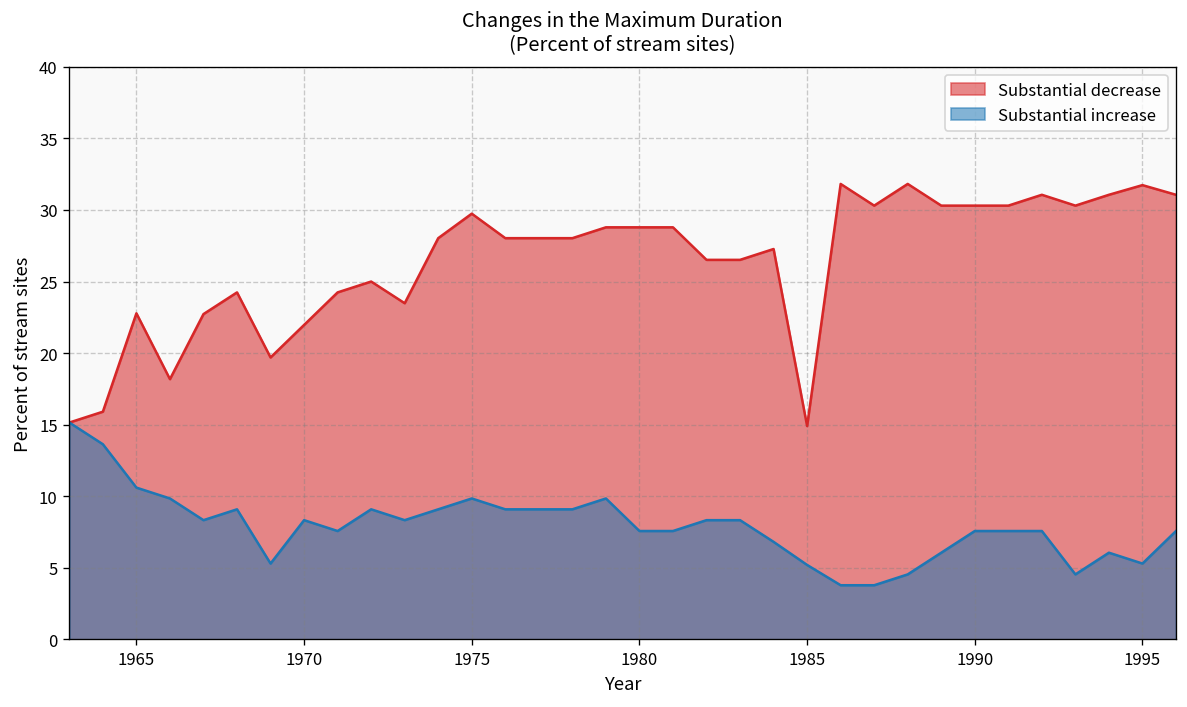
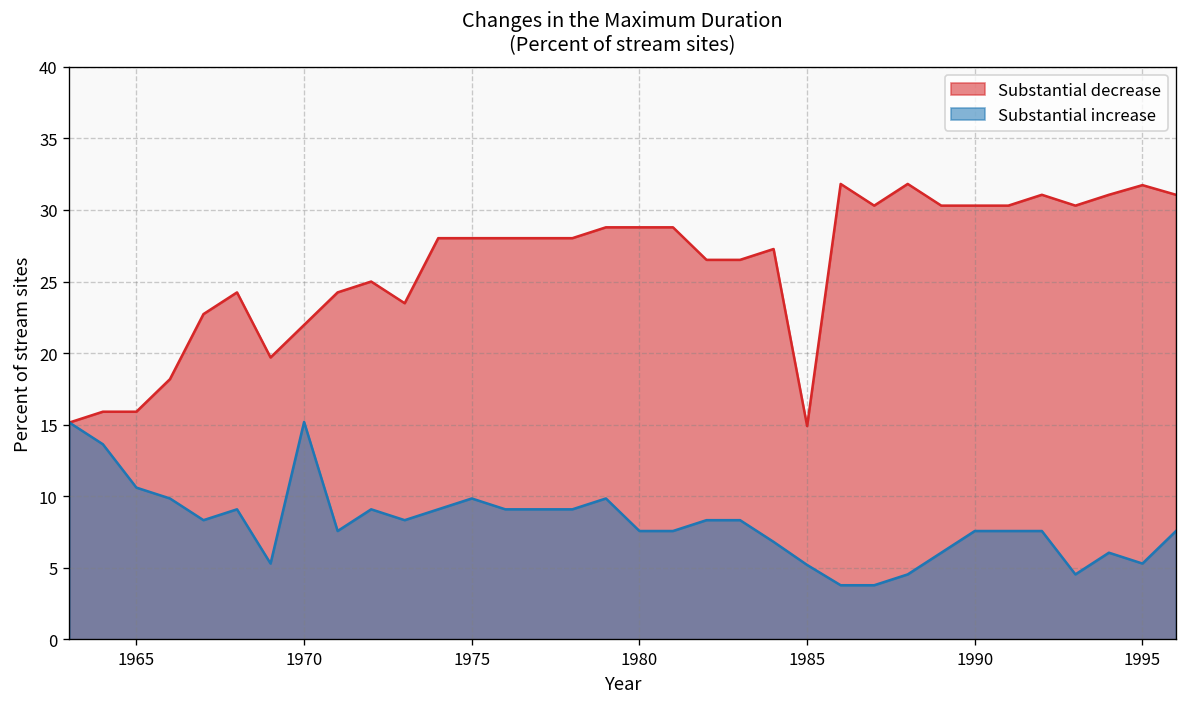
  {
    "Substantial decrease": {
-     "1965": 22.8,
+     "1965": 15.9,
      "1970": 22.0,
-     "1975": 29.7,
+     "1975": 28.0,
      "1980": 28.8,
      "1985": 14.9,
      "1990": 30.3,
      "1995": 31.7
    },
    "Substantial increase": {
      "1965": 10.6,
-     "1970": 8.3,
+     "1970": 15.2,
      "1975": 9.8,
      "1980": 7.6,
      "1985": 5.2,
      "1990": 7.6,
      "1995": 5.3
    }
  }
